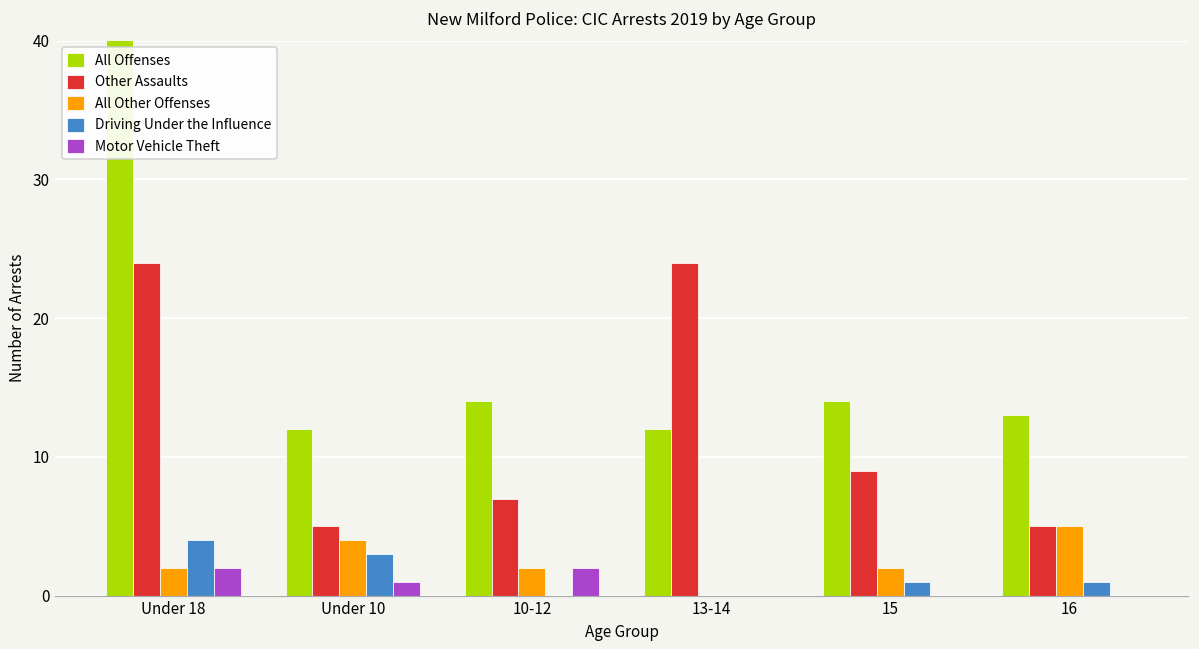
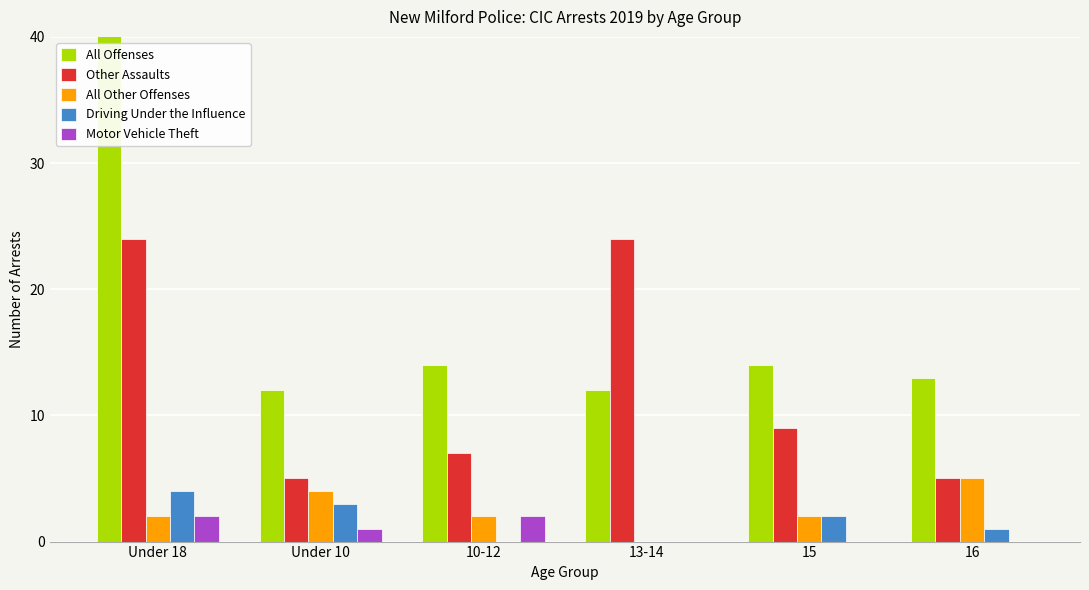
  {
    "All Offenses": {
      "Under 10": 12,
      "10-12": 14,
      "13-14": 12,
      "15": 14,
      "16": 13
    },
    "Other Assaults": {
      "Under 18": 24,
      "Under 10": 5,
      "10-12": 7,
      "13-14": 24,
      "15": 9,
      "16": 5
    },
    "All Other Offenses": {
      "Under 18": 2,
      "Under 10": 4,
      "10-12": 2,
      "13-14": 0,
      "15": 2,
      "16": 5
    },
    "Driving Under the Influence": {
      "Under 18": 4,
      "Under 10": 3,
      "10-12": 0,
      "13-14": 0,
-     "15": 1,
+     "15": 2,
      "16": 1
    },
    "Motor Vehicle Theft": {
      "Under 18": 2,
      "Under 10": 1,
      "10-12": 2,
      "13-14": 0,
      "15": 0,
      "16": 0
    }
  }
